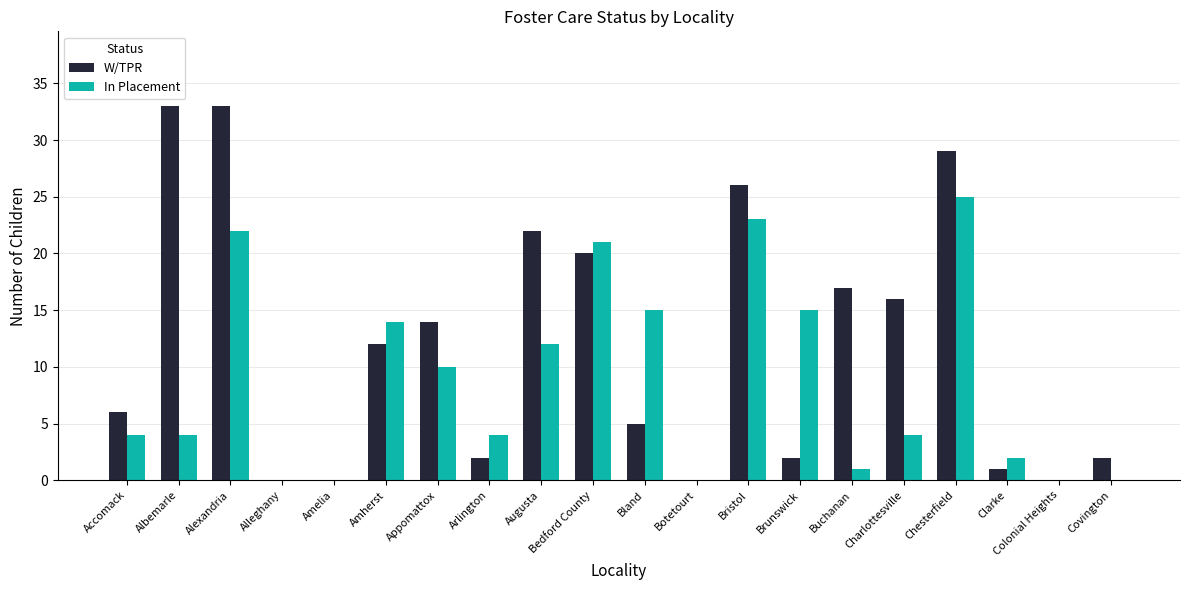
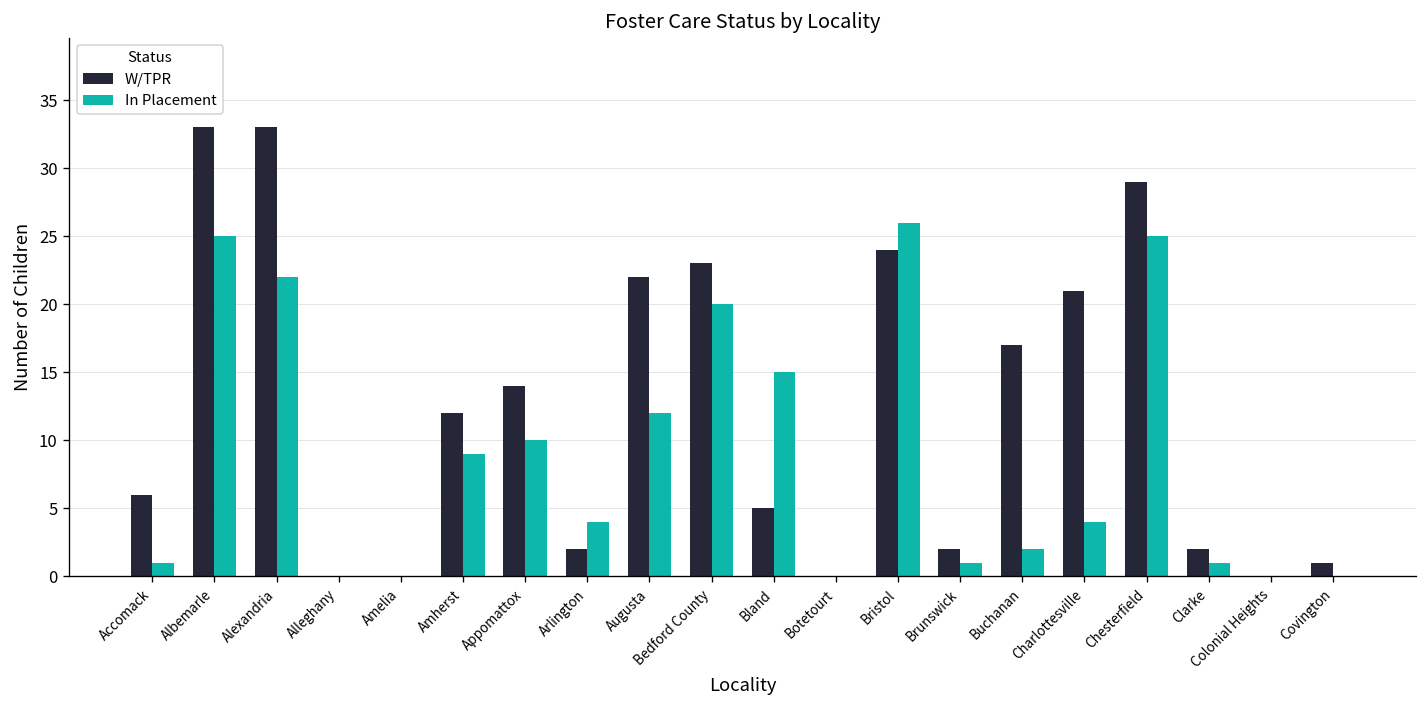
  {
    "W/TPR": {
      "Accomack": 6,
      "Albemarle": 33,
      "Alexandria": 33,
      "Alleghany": 0,
      "Amelia": 0,
      "Amherst": 12,
      "Appomattox": 14,
      "Arlington": 2,
      "Augusta": 22,
-     "Bedford County": 20,
+     "Bedford County": 23,
      "Bland": 5,
      "Botetourt": 0,
-     "Bristol": 26,
+     "Bristol": 24,
      "Brunswick": 2,
      "Buchanan": 17,
-     "Charlottesville": 16,
+     "Charlottesville": 21,
      "Chesterfield": 29,
-     "Clarke": 1,
+     "Clarke": 2,
      "Colonial Heights": 0,
-     "Covington": 2
+     "Covington": 1
    },
    "In Placement": {
-     "Accomack": 4,
-     "Albemarle": 4,
+     "Accomack": 1,
+     "Albemarle": 25,
      "Alexandria": 22,
      "Alleghany": 0,
      "Amelia": 0,
-     "Amherst": 14,
+     "Amherst": 9,
      "Appomattox": 10,
      "Arlington": 4,
      "Augusta": 12,
-     "Bedford County": 21,
+     "Bedford County": 20,
      "Bland": 15,
      "Botetourt": 0,
-     "Bristol": 23,
-     "Brunswick": 15,
-     "Buchanan": 1,
+     "Bristol": 26,
+     "Brunswick": 1,
+     "Buchanan": 2,
      "Charlottesville": 4,
      "Chesterfield": 25,
-     "Clarke": 2,
+     "Clarke": 1,
      "Colonial Heights": 0,
      "Covington": 0
    }
  }
